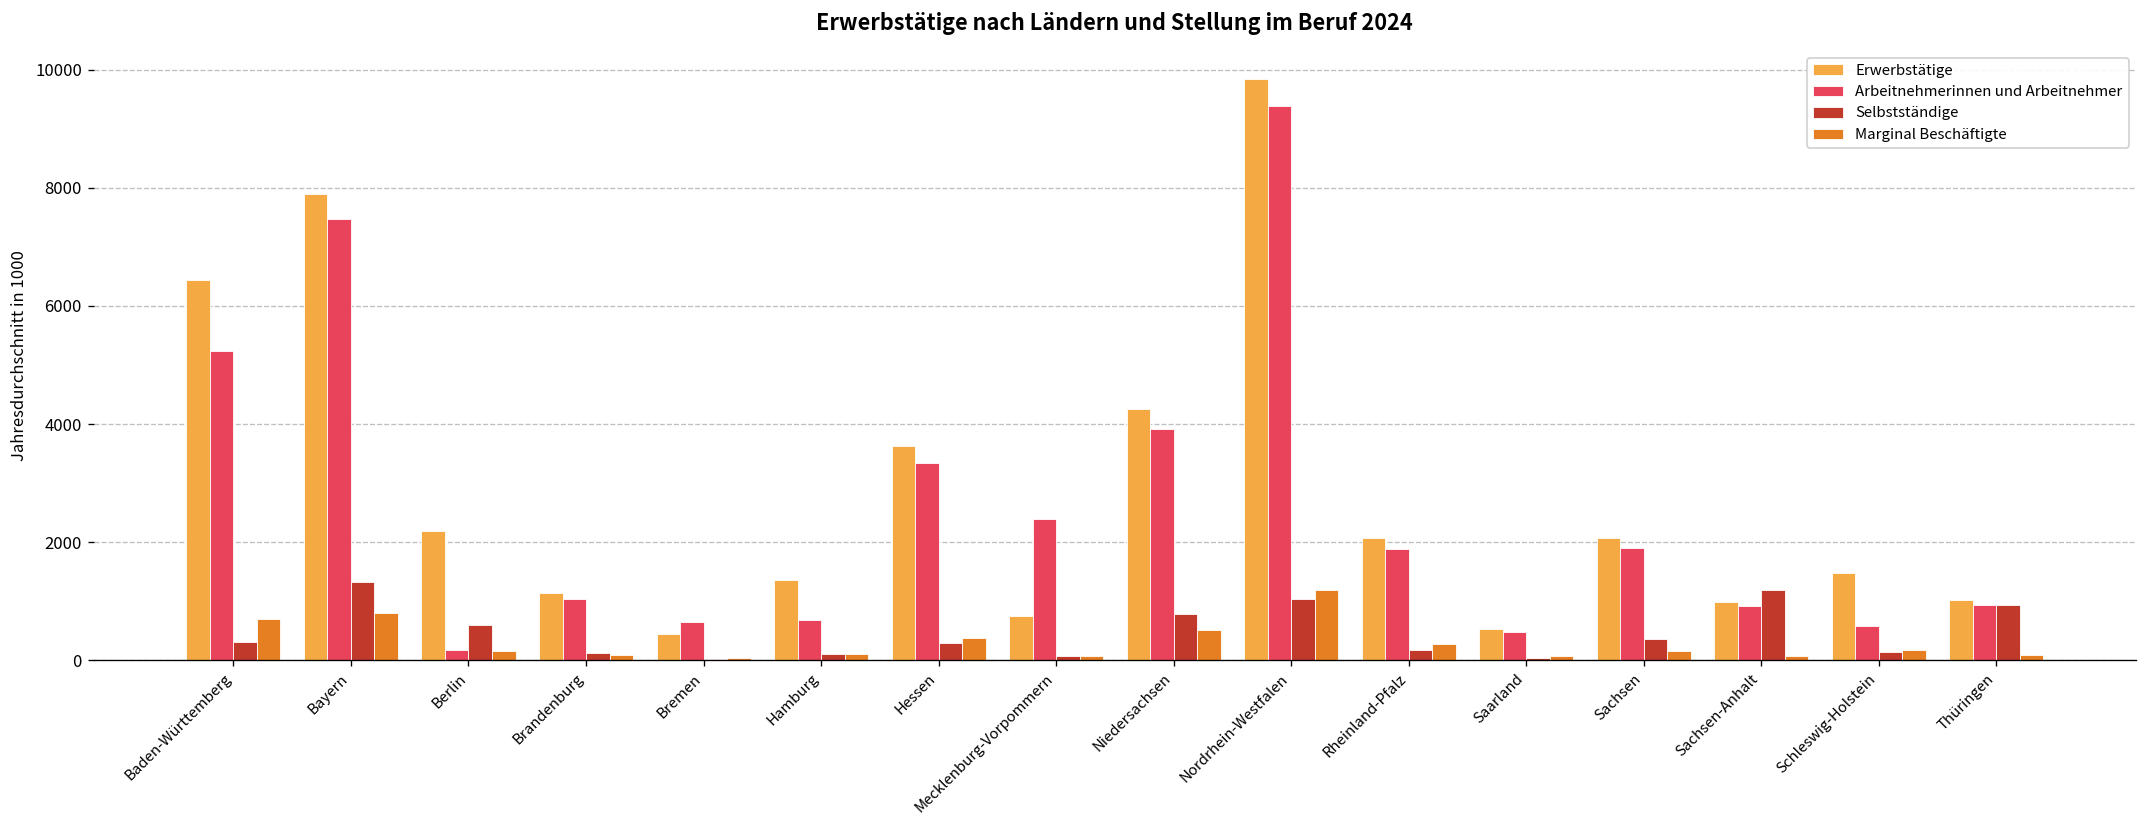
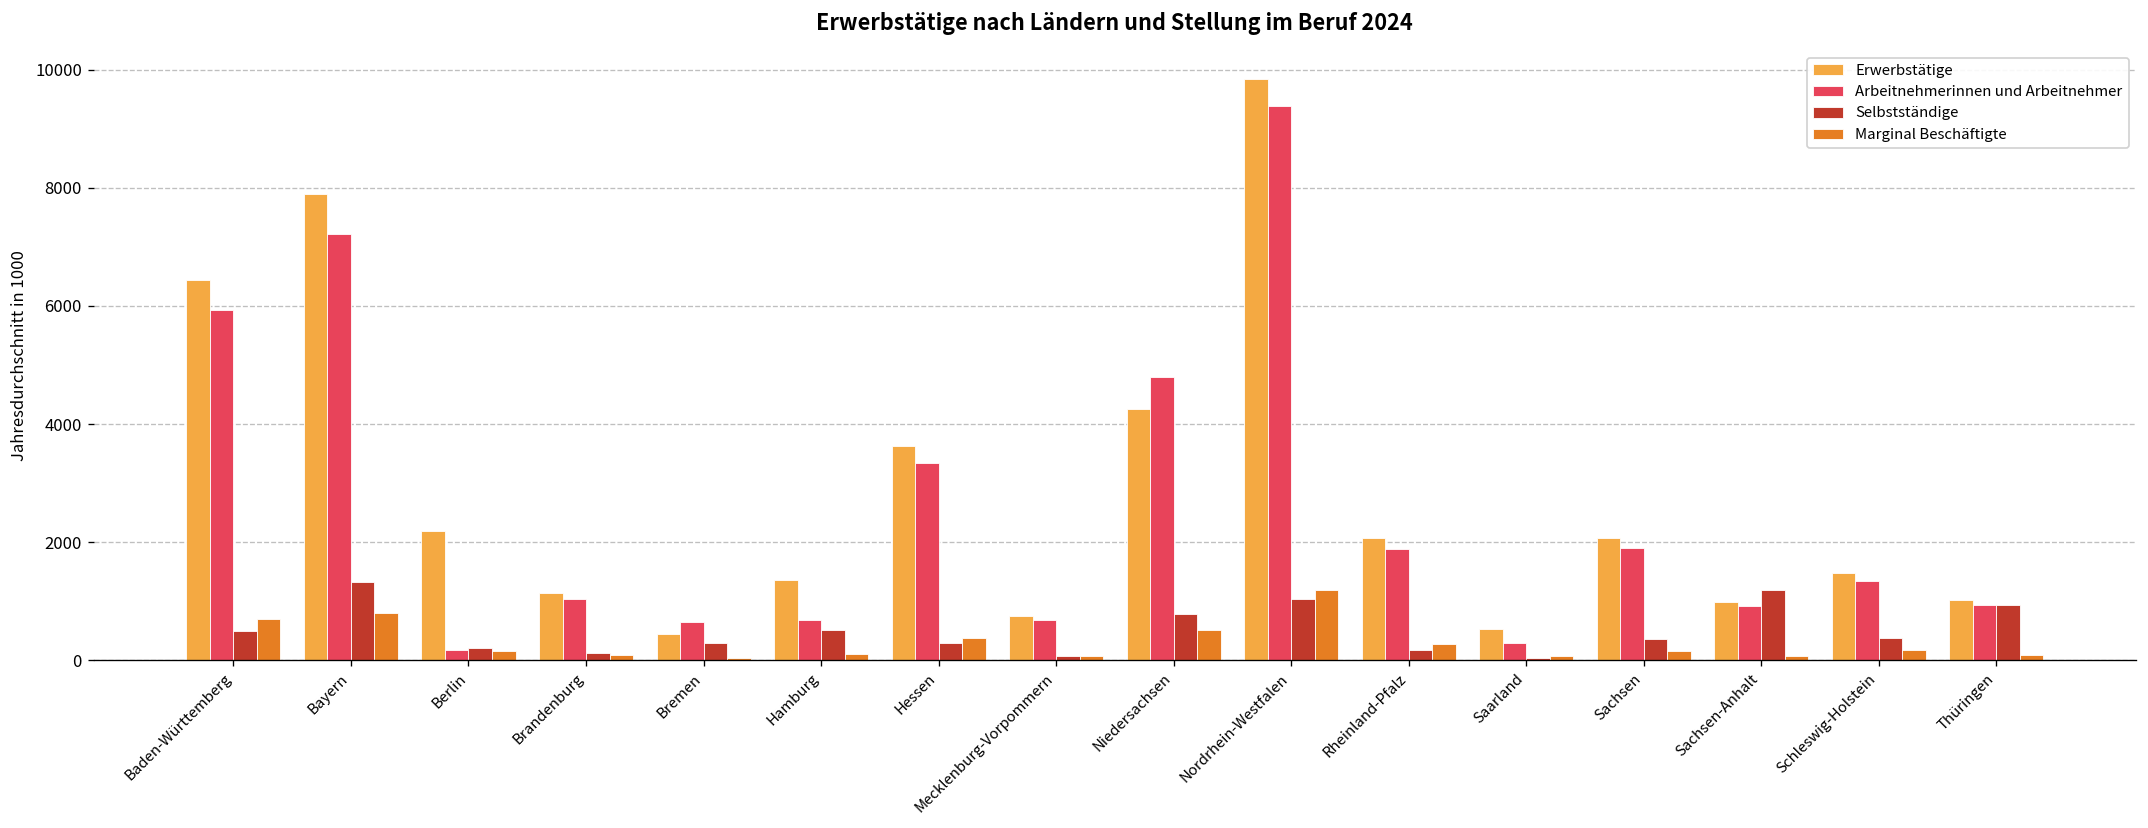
  {
    "Arbeitnehmerinnen und Arbeitnehmer": {
-     "Baden-Württemberg": 5200,
-     "Bayern": 7500,
+     "Baden-Württemberg": 5900,
+     "Bayern": 7200,
      "Berlin": 200,
      "Brandenburg": 1000,
      "Bremen": 600,
      "Hamburg": 700,
      "Hessen": 3300,
-     "Mecklenburg-Vorpommern": 2400,
-     "Niedersachsen": 3900,
+     "Mecklenburg-Vorpommern": 700,
+     "Niedersachsen": 4800,
      "Nordrhein-Westfalen": 9400,
      "Rheinland-Pfalz": 1900,
-     "Saarland": 500,
+     "Saarland": 300,
      "Sachsen": 1900,
      "Sachsen-Anhalt": 900,
-     "Schleswig-Holstein": 600,
+     "Schleswig-Holstein": 1300,
      "Thüringen": 900
    },
    "Selbstständige": {
-     "Baden-Württemberg": 300,
+     "Baden-Württemberg": 500,
      "Bayern": 1300,
-     "Berlin": 600,
+     "Berlin": 200,
      "Brandenburg": 100,
-     "Bremen": 0,
-     "Hamburg": 100,
+     "Bremen": 300,
+     "Hamburg": 500,
      "Hessen": 300,
      "Mecklenburg-Vorpommern": 100,
      "Niedersachsen": 800,
      "Nordrhein-Westfalen": 1000,
      "Rheinland-Pfalz": 200,
      "Sachsen": 400,
      "Sachsen-Anhalt": 1200,
-     "Schleswig-Holstein": 100,
+     "Schleswig-Holstein": 400,
      "Thüringen": 900
    }
  }
